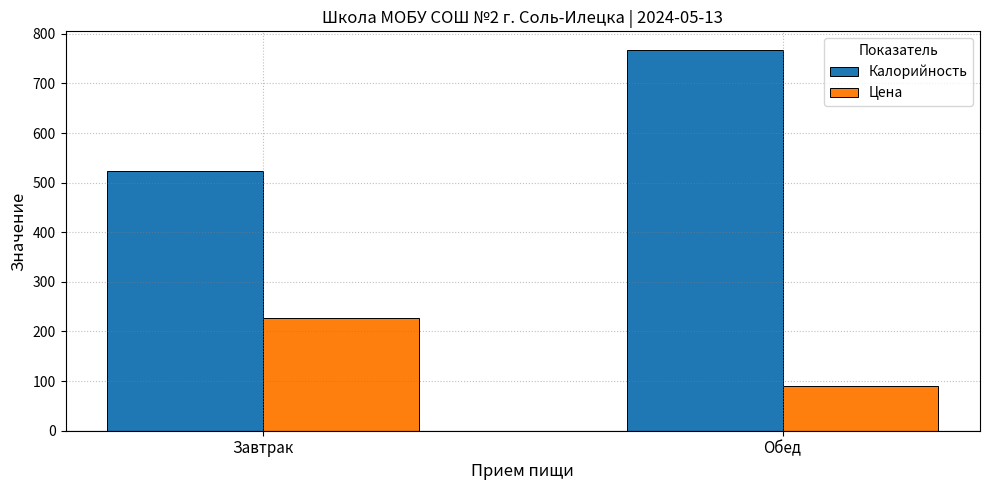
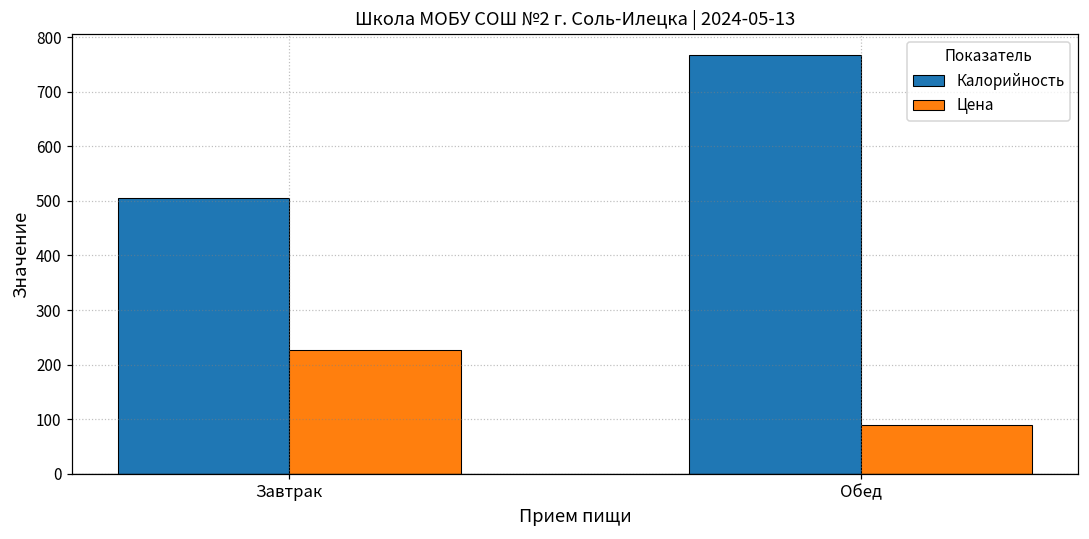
  {
    "Калорийность": {
-     "Завтрак": 520,
+     "Завтрак": 510,
      "Обед": 770
    },
    "Цена": {
      "Завтрак": 230,
      "Обед": 90
    }
  }
